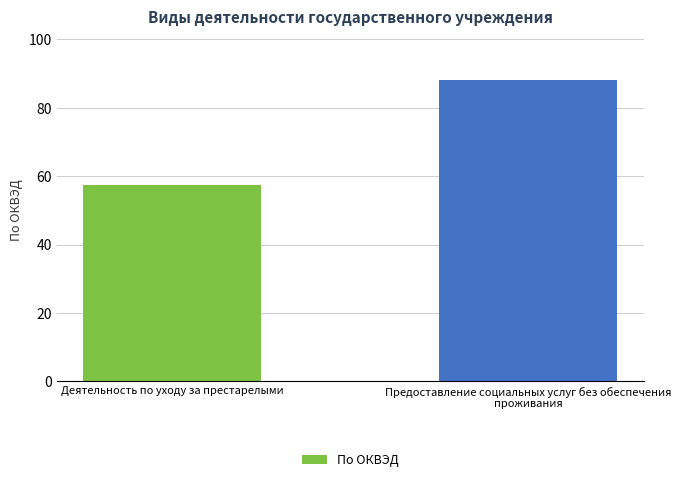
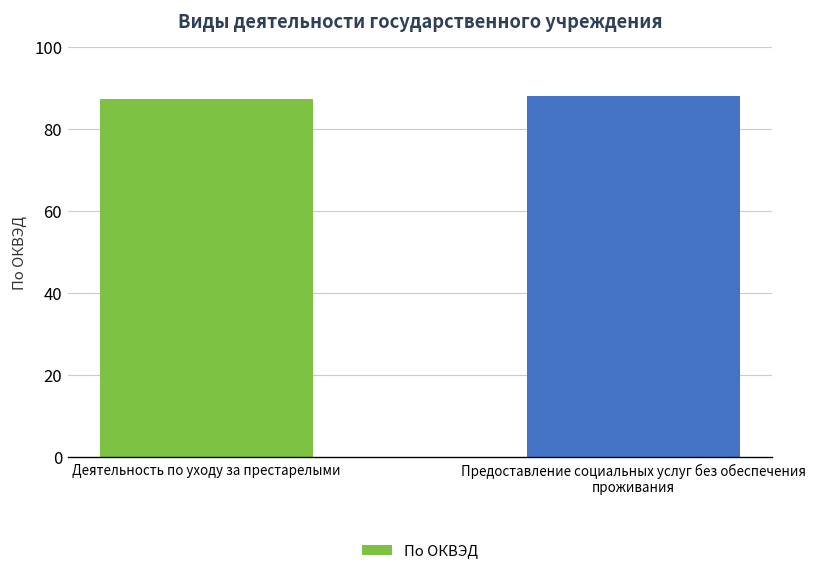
  {
-   "Деятельность по уходу за престарелыми": 58,
+   "Деятельность по уходу за престарелыми": 87,
    "Предоставление социальных услуг без обеспечения проживания": 88
  }
